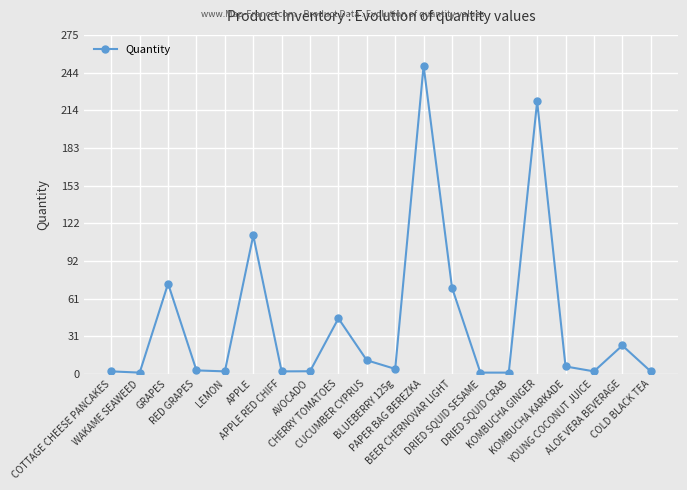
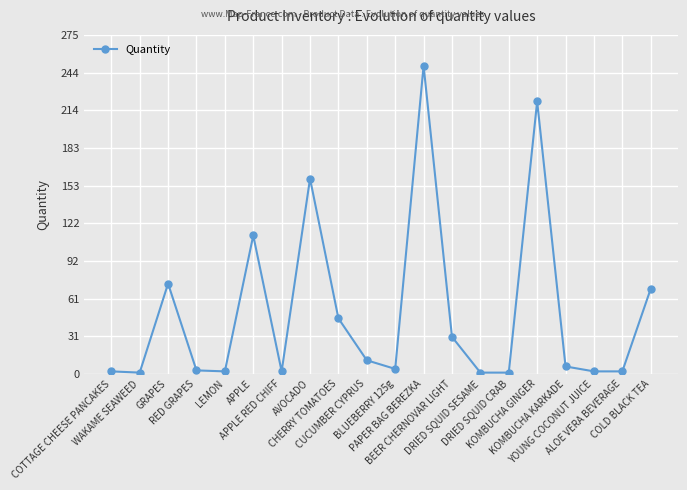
  {
    "COTTAGE CHEESE PANCAKES": 2,
    "WAKAME SEAWEED": 1,
    "GRAPES": 73,
    "RED GRAPES": 3,
    "LEMON": 2,
    "APPLE": 112,
    "APPLE RED CHIFF": 2,
-   "AVOCADO": 2,
+   "AVOCADO": 158,
    "CHERRY TOMATOES": 45,
    "CUCUMBER CYPRUS": 11,
    "BLUEBERRY 125g": 4,
    "PAPER BAG BEREZKA": 250,
-   "BEER CHERNOVAR LIGHT": 70,
+   "BEER CHERNOVAR LIGHT": 30,
    "DRIED SQUID SESAME": 1,
    "DRIED SQUID CRAB": 1,
    "KOMBUCHA GINGER": 221,
    "KOMBUCHA KARKADE": 6,
    "YOUNG COCONUT JUICE": 2,
-   "ALOE VERA BEVERAGE": 23,
-   "COLD BLACK TEA": 2
+   "ALOE VERA BEVERAGE": 2,
+   "COLD BLACK TEA": 69
  }
